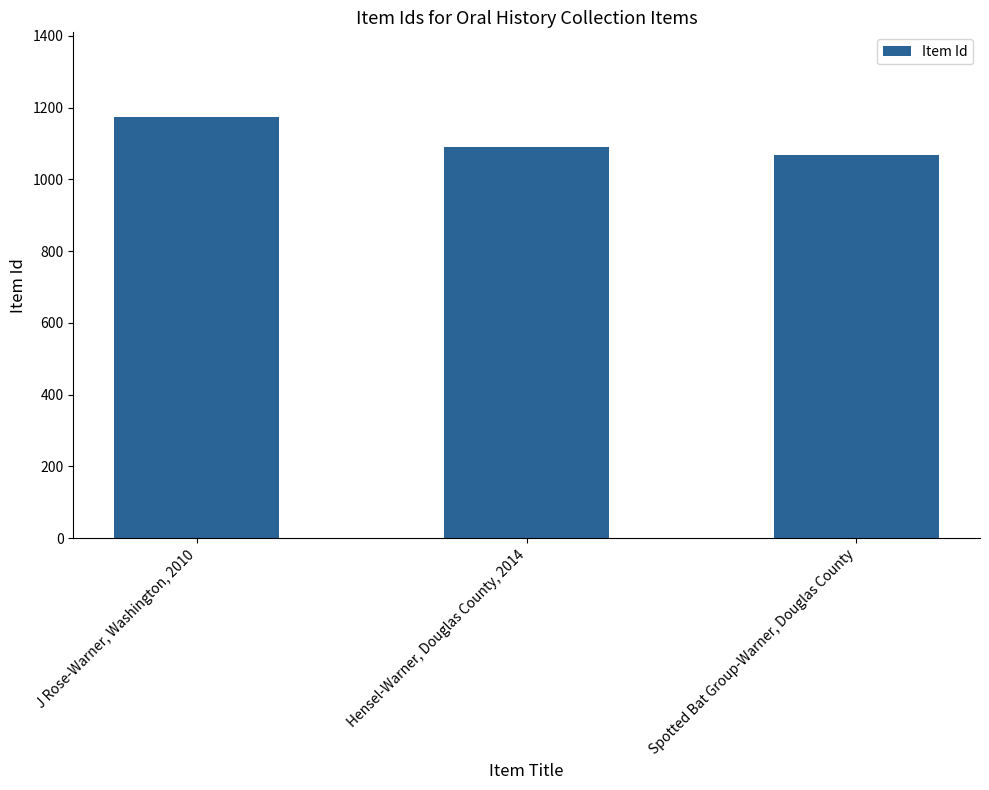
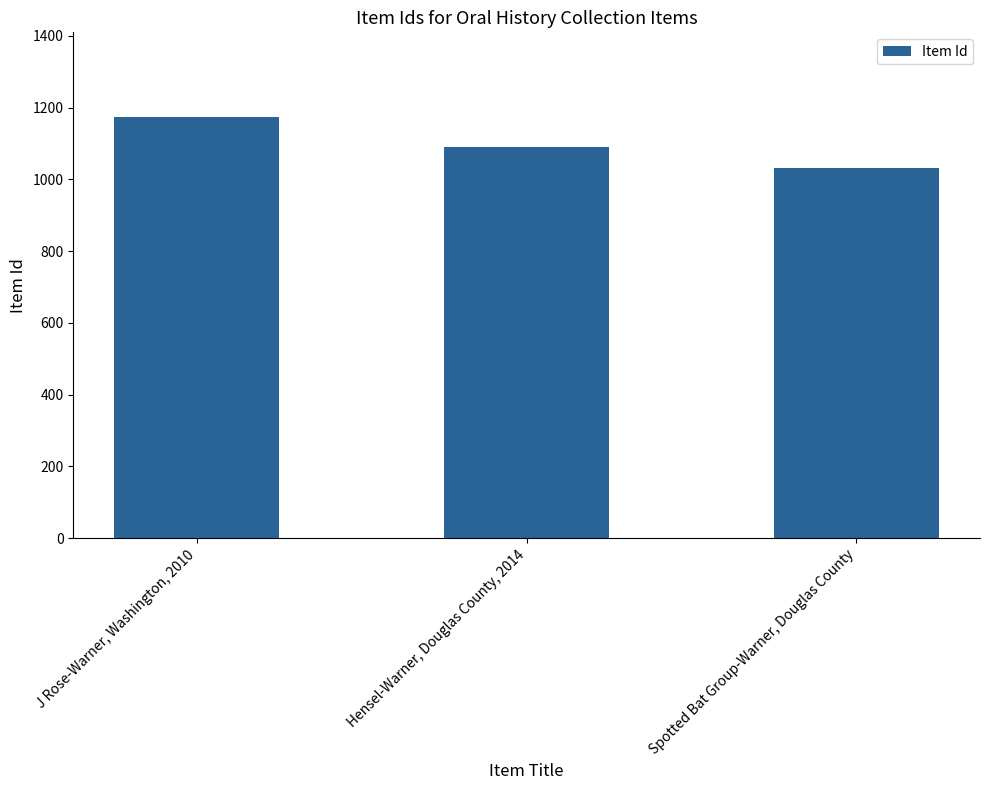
  {
    "J Rose-Warner, Washington, 2010": 1180,
    "Hensel-Warner, Douglas County, 2014": 1090,
-   "Spotted Bat Group-Warner, Douglas County": 1070
+   "Spotted Bat Group-Warner, Douglas County": 1030
  }
